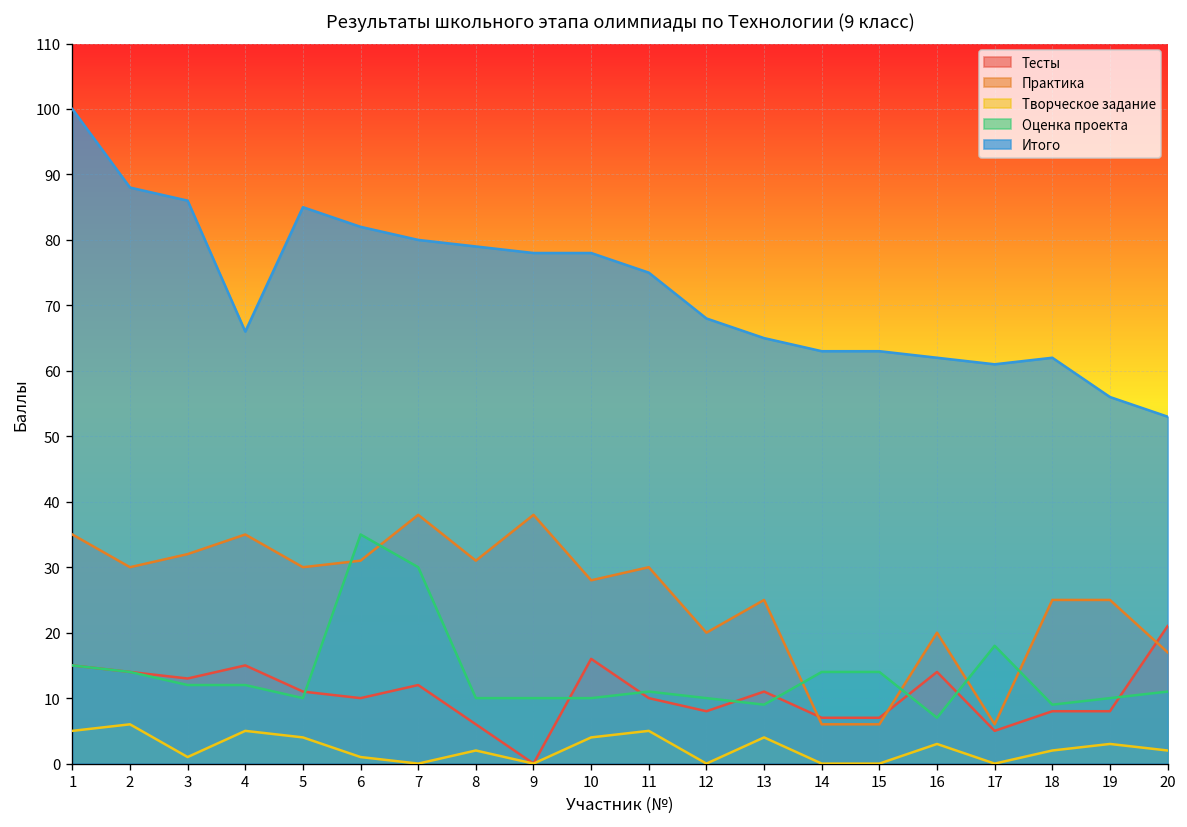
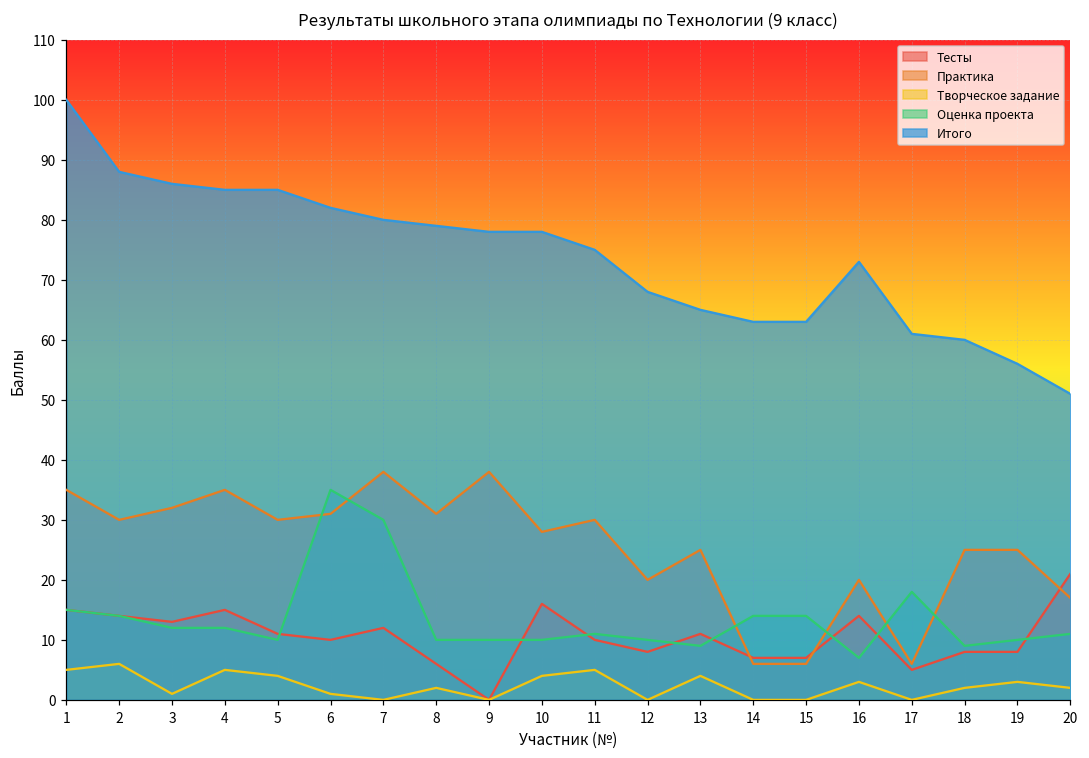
  {
    "Творческое задание": {
      "1": 5,
      "2": 6,
      "3": 1,
      "4": 5,
      "5": 4,
      "6": 1,
      "7": 0,
      "8": 2,
      "10": 4,
      "11": 5,
      "12": 0,
      "13": 4,
      "14": 0,
      "15": 0,
      "16": 3,
      "17": 0,
      "18": 2,
      "19": 3,
      "20": 2
    },
    "Оценка проекта": {
      "3": 12,
      "4": 12,
      "5": 10,
      "6": 35,
      "7": 30,
      "8": 10,
      "9": 10,
      "10": 10,
      "11": 11,
      "12": 10,
      "13": 9,
      "14": 14,
      "15": 14,
      "16": 7,
      "17": 18,
      "18": 9,
      "19": 10,
      "20": 11
    },
    "Итого": {
      "1": 100,
      "2": 88,
      "3": 86,
-     "4": 66,
+     "4": 85,
      "5": 85,
      "6": 82,
      "7": 80,
      "8": 79,
      "9": 78,
      "10": 78,
      "11": 75,
      "12": 68,
      "13": 65,
      "14": 63,
      "15": 63,
-     "16": 62,
+     "16": 73,
      "17": 61,
-     "18": 62,
+     "18": 60,
      "19": 56,
-     "20": 53
+     "20": 51
    }
  }
